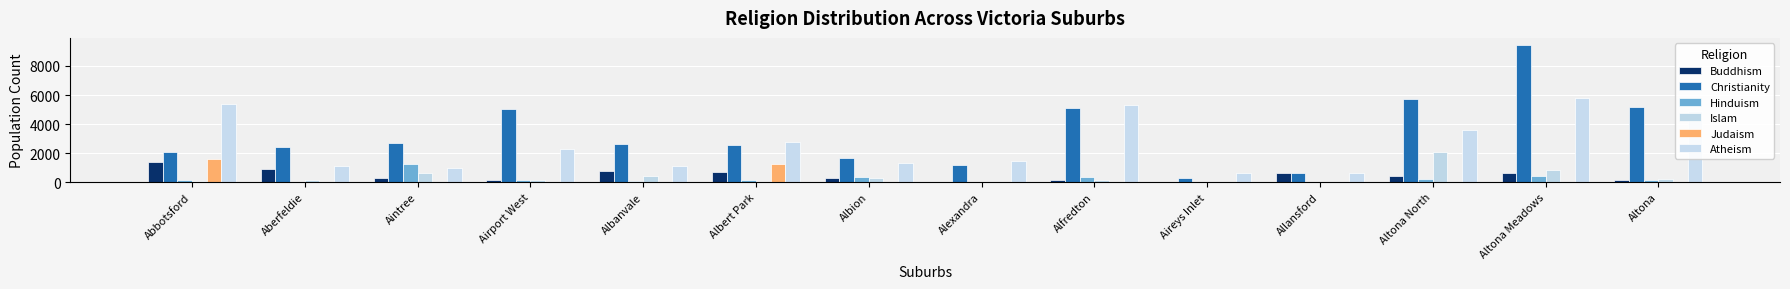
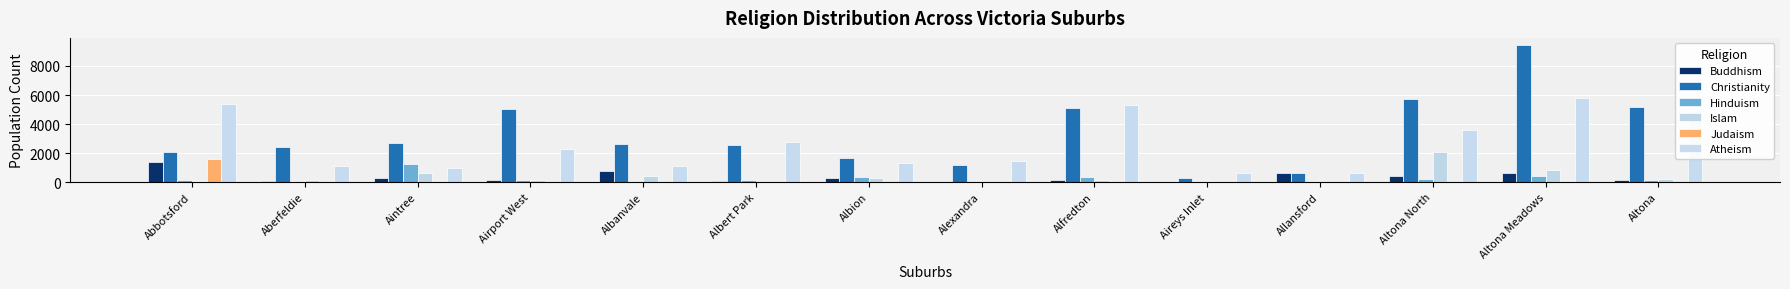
  {
    "Buddhism": {
      "Abbotsford": 1400,
-     "Aberfeldie": 900,
+     "Aberfeldie": 100,
      "Aintree": 300,
      "Albanvale": 800,
-     "Albert Park": 700,
+     "Albert Park": 100,
      "Albion": 300,
      "Allansford": 600,
      "Altona North": 400,
      "Altona Meadows": 600
    },
    "Christianity": {
      "Abbotsford": 2100,
      "Aberfeldie": 2400,
      "Aintree": 2700,
      "Airport West": 5000,
      "Albanvale": 2600,
      "Albert Park": 2600,
      "Albion": 1600,
      "Alexandra": 1200,
      "Alfredton": 5100,
      "Aireys Inlet": 300,
      "Allansford": 600,
      "Altona North": 5700,
      "Altona Meadows": 9500,
      "Altona": 5200
    },
    "Hinduism": {
      "Aintree": 1300,
      "Albion": 400,
      "Alfredton": 300,
      "Aireys Inlet": 0,
      "Allansford": 0,
      "Altona North": 200,
      "Altona Meadows": 400
    },
    "Judaism": {
      "Abbotsford": 1600,
      "Aintree": 0,
      "Airport West": 0,
      "Albanvale": 0,
-     "Albert Park": 1300,
+     "Albert Park": 0,
      "Alexandra": 0,
      "Allansford": 0
    }
  }
